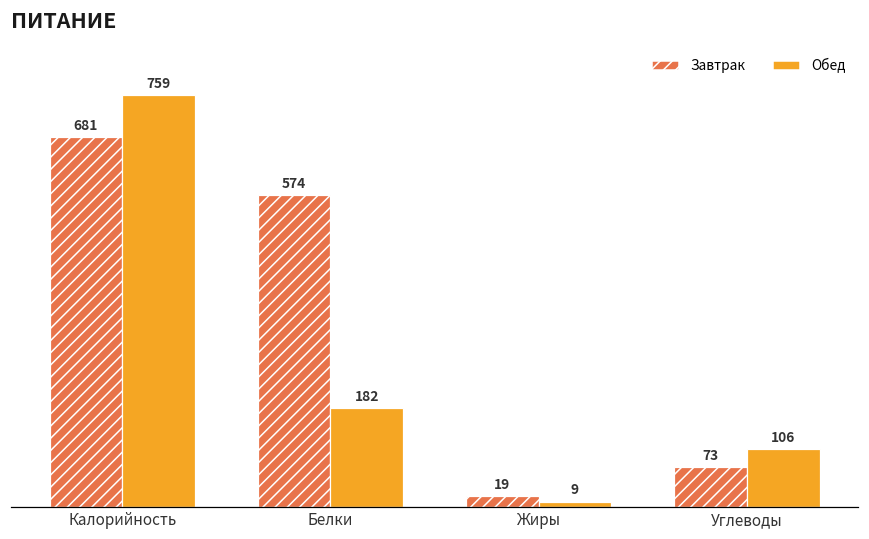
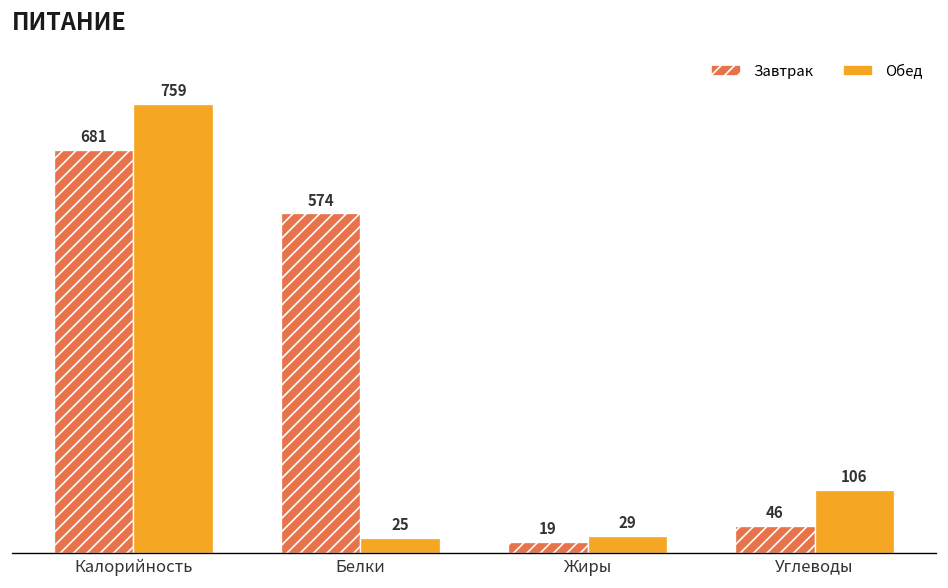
  {
    "Завтрак": {
      "Калорийность": 681,
      "Белки": 574,
      "Жиры": 19,
-     "Углеводы": 73
+     "Углеводы": 46
    },
    "Обед": {
      "Калорийность": 759,
-     "Белки": 182,
-     "Жиры": 9,
+     "Белки": 25,
+     "Жиры": 29,
      "Углеводы": 106
    }
  }
